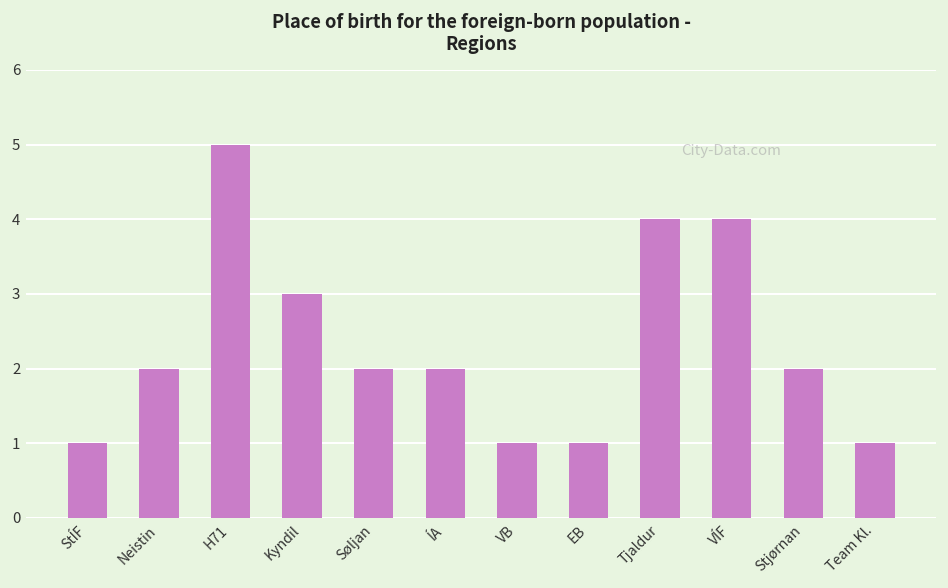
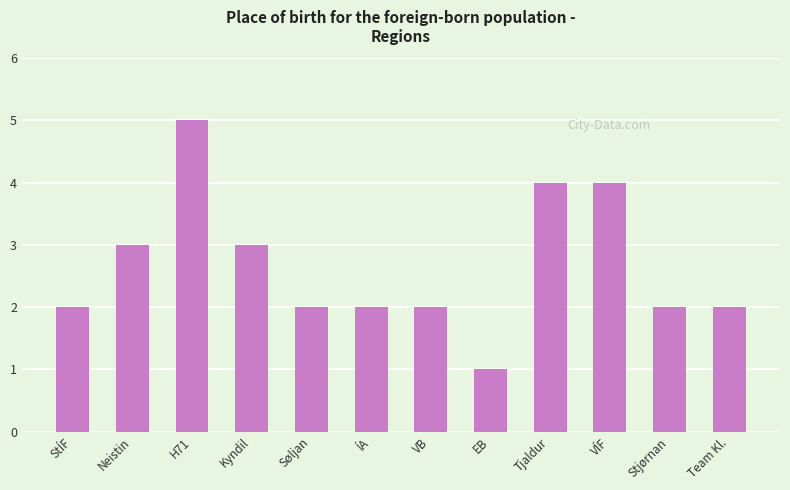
  {
-   "StÍF": 1,
-   "Neistin": 2,
+   "StÍF": 2,
+   "Neistin": 3,
    "H71": 5,
    "Kyndil": 3,
    "Søljan": 2,
    "ÍA": 2,
-   "VB": 1,
+   "VB": 2,
    "EB": 1,
    "Tjaldur": 4,
    "VÍF": 4,
    "Stjørnan": 2,
-   "Team Kl.": 1
+   "Team Kl.": 2
  }
